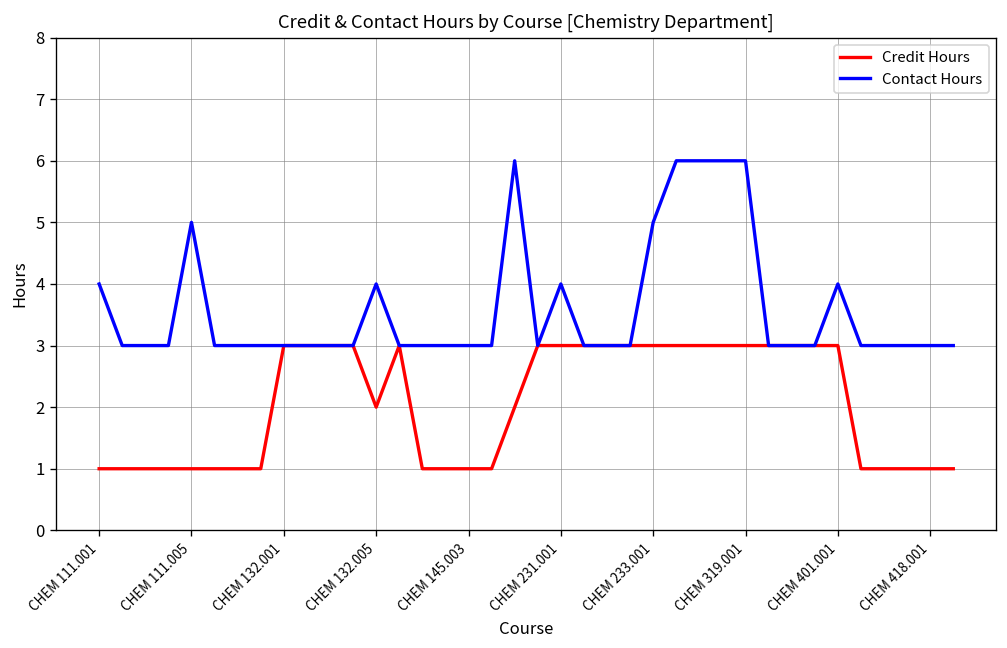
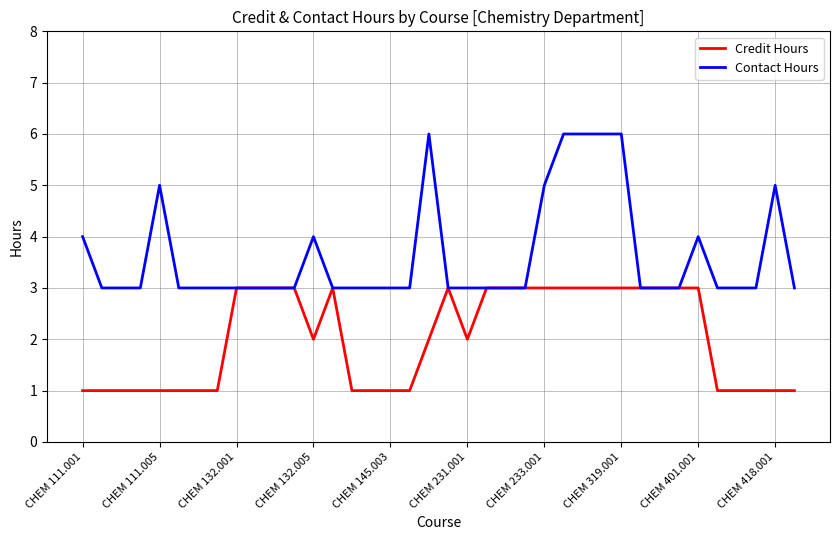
  {
    "Credit Hours": {
      "CHEM 111.001": 1,
      "CHEM 111.005": 1,
      "CHEM 132.005": 2,
      "CHEM 145.003": 1,
-     "CHEM 231.001": 3,
+     "CHEM 231.001": 2,
      "CHEM 233.001": 3,
      "CHEM 319.001": 3,
      "CHEM 401.001": 3,
      "CHEM 418.001": 1
    },
    "Contact Hours": {
      "CHEM 111.001": 4,
      "CHEM 111.005": 5,
      "CHEM 132.005": 4,
      "CHEM 145.003": 3,
-     "CHEM 231.001": 4,
+     "CHEM 231.001": 3,
      "CHEM 233.001": 5,
      "CHEM 319.001": 6,
      "CHEM 401.001": 4,
-     "CHEM 418.001": 3
+     "CHEM 418.001": 5
    }
  }
